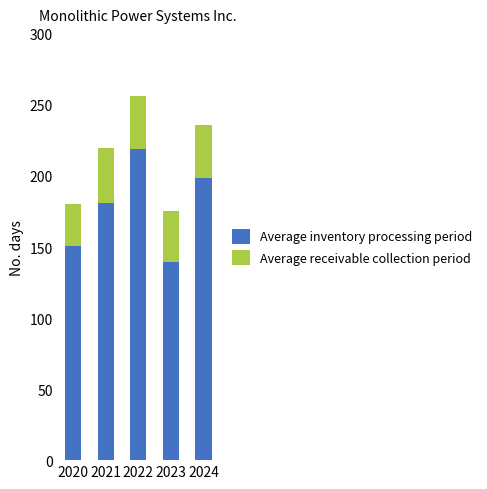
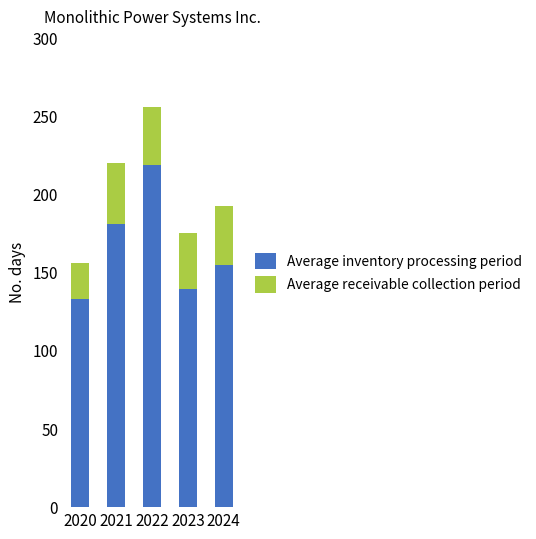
  {
    "Average inventory processing period": {
-     "2020": 151,
+     "2020": 133,
      "2021": 181,
      "2022": 219,
      "2023": 140,
-     "2024": 198
+     "2024": 155
    },
    "Average receivable collection period": {
-     "2020": 29,
+     "2020": 23,
      "2021": 39,
      "2022": 37,
      "2023": 36,
      "2024": 38
    }
  }
